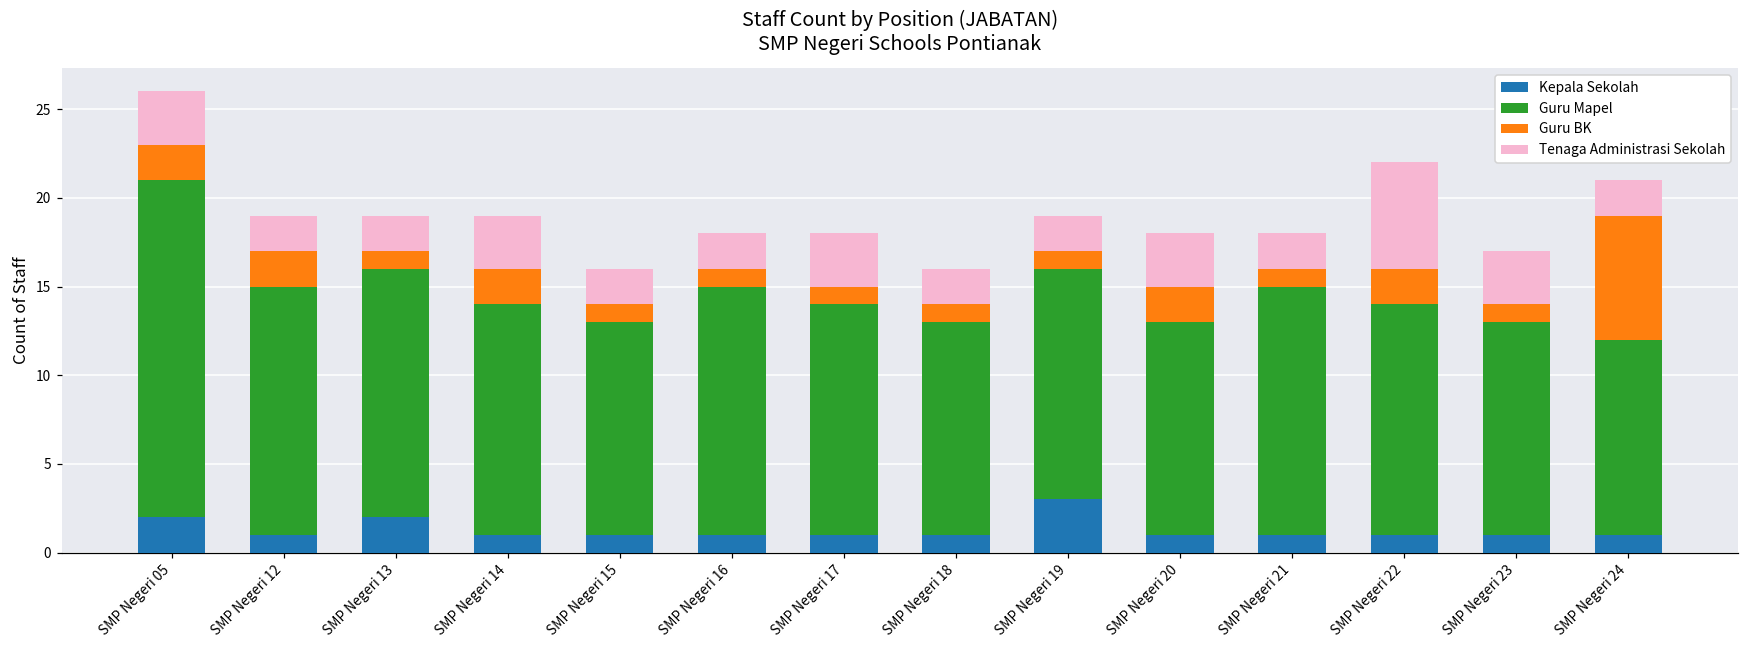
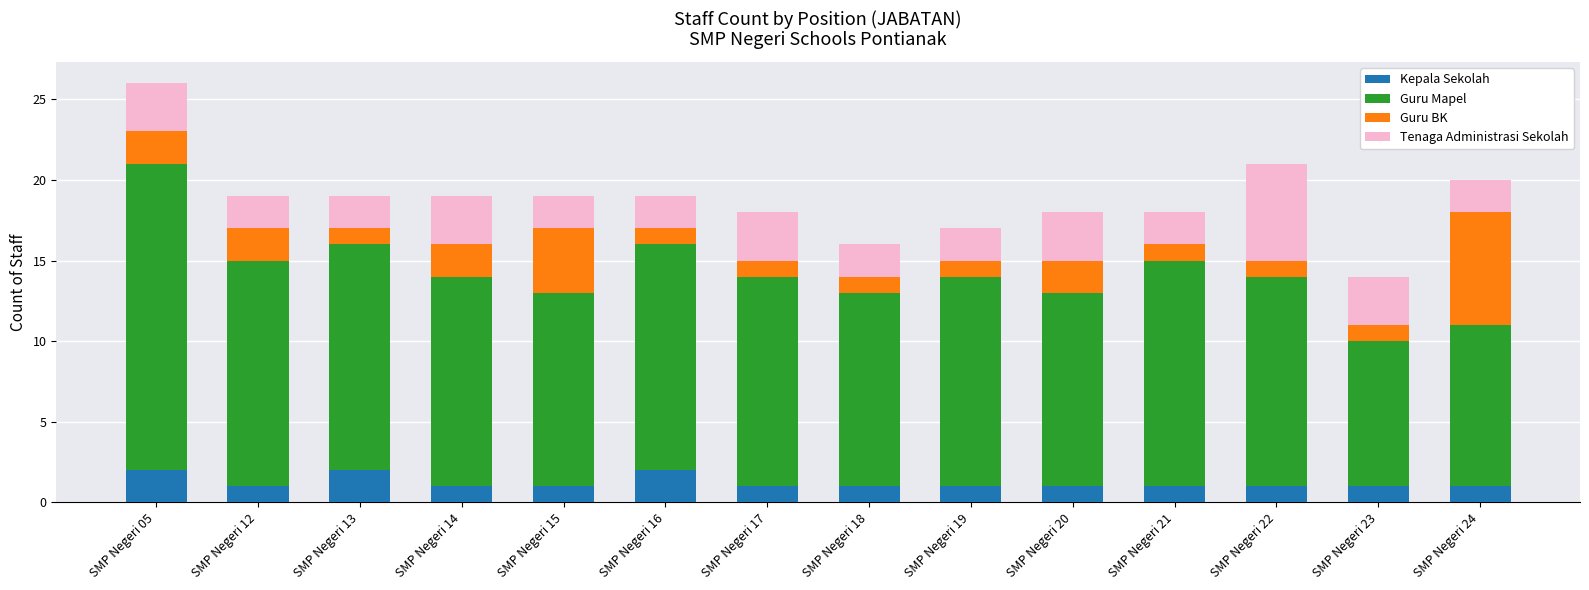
  {
    "Kepala Sekolah": {
      "SMP Negeri 05": 2,
      "SMP Negeri 12": 1,
      "SMP Negeri 13": 2,
      "SMP Negeri 14": 1,
      "SMP Negeri 15": 1,
-     "SMP Negeri 16": 1,
+     "SMP Negeri 16": 2,
      "SMP Negeri 17": 1,
      "SMP Negeri 18": 1,
-     "SMP Negeri 19": 3,
+     "SMP Negeri 19": 1,
      "SMP Negeri 20": 1,
      "SMP Negeri 21": 1,
      "SMP Negeri 22": 1,
      "SMP Negeri 23": 1,
      "SMP Negeri 24": 1
    },
    "Guru Mapel": {
      "SMP Negeri 05": 19,
      "SMP Negeri 12": 14,
      "SMP Negeri 13": 14,
      "SMP Negeri 14": 13,
      "SMP Negeri 15": 12,
      "SMP Negeri 16": 14,
      "SMP Negeri 17": 13,
      "SMP Negeri 18": 12,
      "SMP Negeri 19": 13,
      "SMP Negeri 20": 12,
      "SMP Negeri 21": 14,
      "SMP Negeri 22": 13,
-     "SMP Negeri 23": 12,
-     "SMP Negeri 24": 11
+     "SMP Negeri 23": 9,
+     "SMP Negeri 24": 10
    },
    "Guru BK": {
      "SMP Negeri 05": 2,
      "SMP Negeri 12": 2,
      "SMP Negeri 13": 1,
      "SMP Negeri 14": 2,
-     "SMP Negeri 15": 1,
+     "SMP Negeri 15": 4,
      "SMP Negeri 16": 1,
      "SMP Negeri 17": 1,
      "SMP Negeri 18": 1,
      "SMP Negeri 19": 1,
      "SMP Negeri 20": 2,
      "SMP Negeri 21": 1,
-     "SMP Negeri 22": 2,
+     "SMP Negeri 22": 1,
      "SMP Negeri 23": 1,
      "SMP Negeri 24": 7
    },
    "Tenaga Administrasi Sekolah": {
      "SMP Negeri 05": 3,
      "SMP Negeri 12": 2,
      "SMP Negeri 13": 2,
      "SMP Negeri 14": 3,
      "SMP Negeri 15": 2,
      "SMP Negeri 16": 2,
      "SMP Negeri 17": 3,
      "SMP Negeri 18": 2,
      "SMP Negeri 19": 2,
      "SMP Negeri 20": 3,
      "SMP Negeri 21": 2,
      "SMP Negeri 22": 6,
      "SMP Negeri 23": 3,
      "SMP Negeri 24": 2
    }
  }
